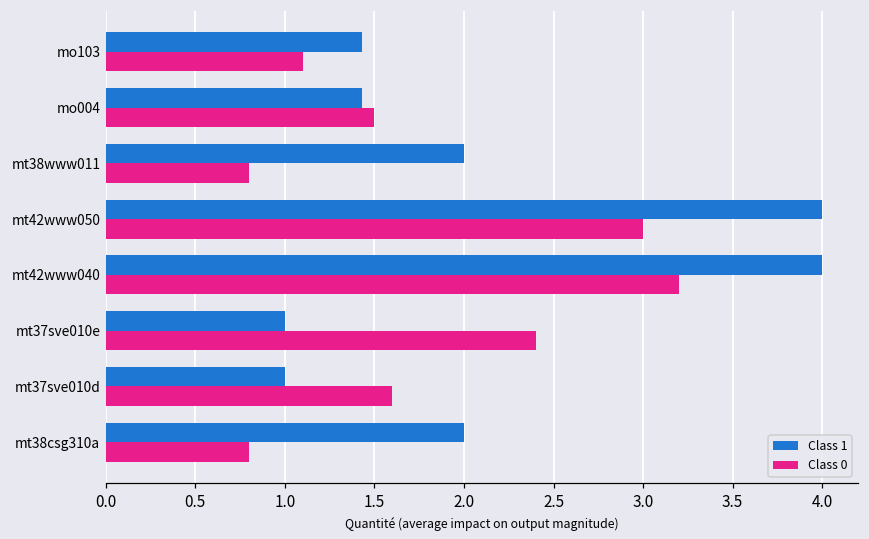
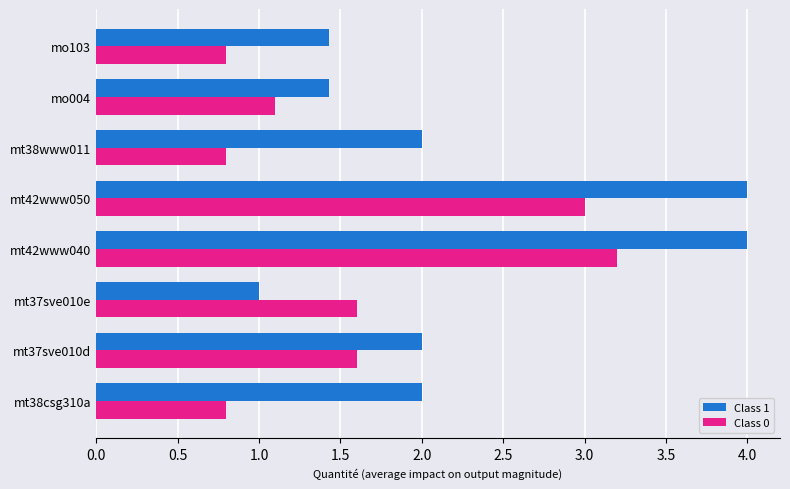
  {
    "Class 1": {
      "mo103": 1.43,
      "mo004": 1.43,
      "mt38www011": 2,
      "mt42www050": 4,
      "mt42www040": 4,
      "mt37sve010e": 1,
-     "mt37sve010d": 1,
+     "mt37sve010d": 2,
      "mt38csg310a": 2
    },
    "Class 0": {
-     "mo103": 1.1,
-     "mo004": 1.5,
+     "mo103": 0.8,
+     "mo004": 1.1,
      "mt38www011": 0.8,
      "mt42www050": 3.0,
      "mt42www040": 3.2,
-     "mt37sve010e": 2.4,
+     "mt37sve010e": 1.6,
      "mt37sve010d": 1.6,
      "mt38csg310a": 0.8
    }
  }
